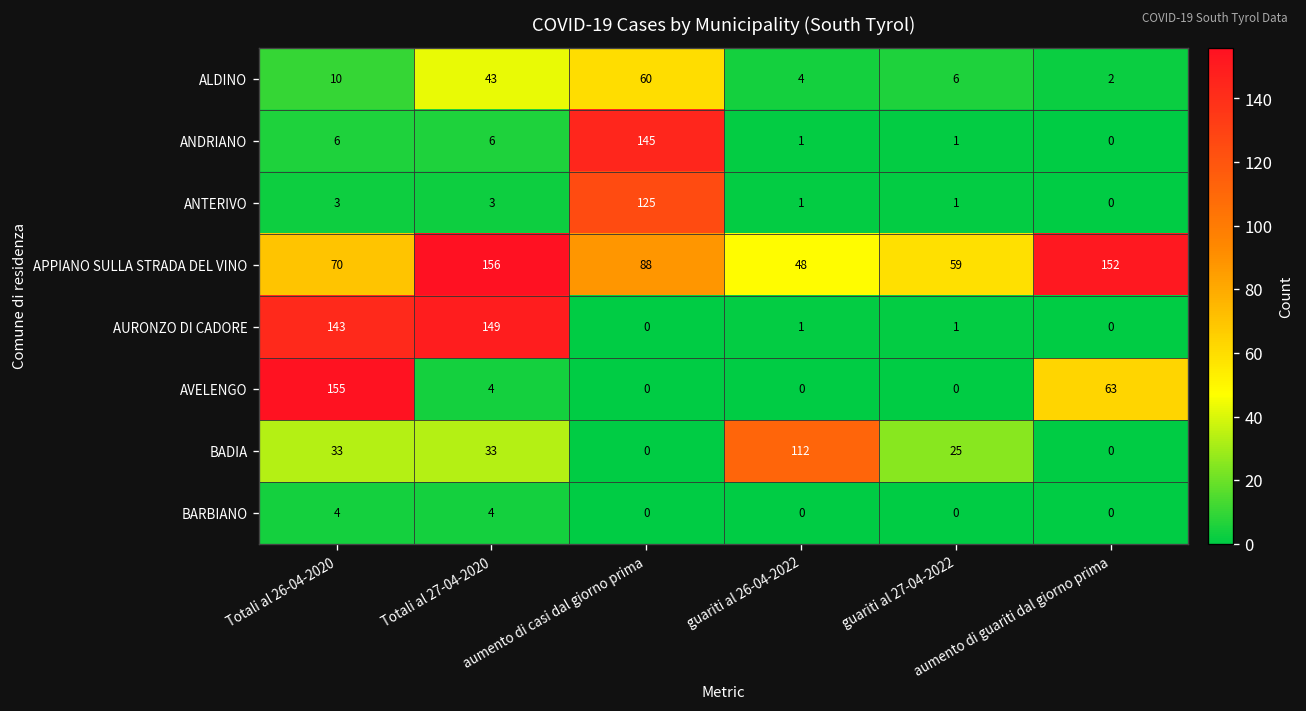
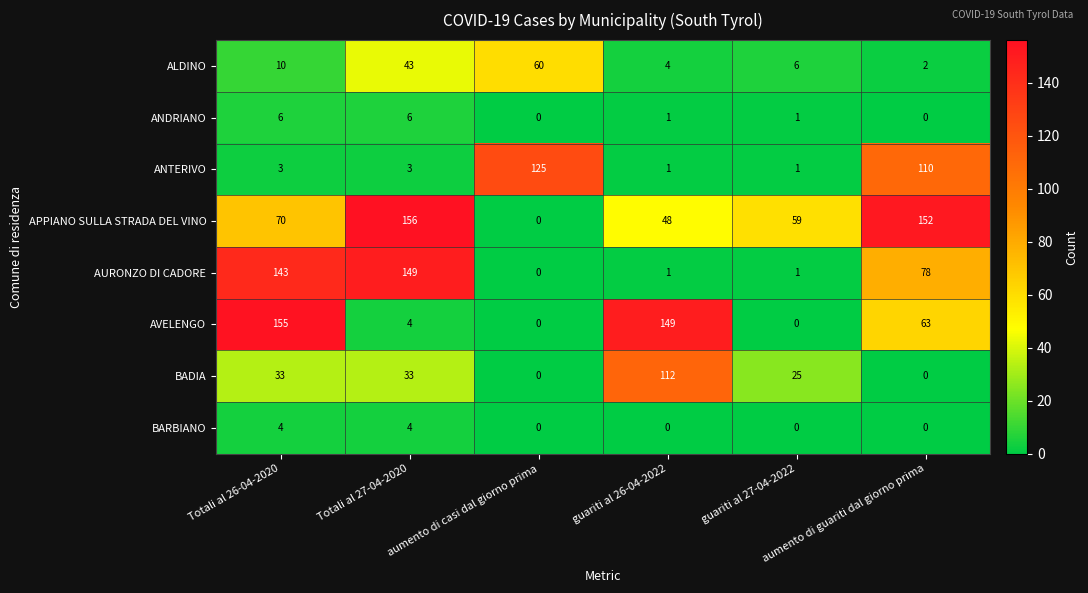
  {
    "ALDINO": {
      "Totali al 26-04-2020": 10,
      "Totali al 27-04-2020": 43,
      "aumento di casi dal giorno prima": 60,
      "guariti al 26-04-2022": 4,
      "guariti al 27-04-2022": 6,
      "aumento di guariti dal giorno prima": 2
    },
    "ANDRIANO": {
      "Totali al 26-04-2020": 6,
      "Totali al 27-04-2020": 6,
-     "aumento di casi dal giorno prima": 145,
+     "aumento di casi dal giorno prima": 0,
      "guariti al 26-04-2022": 1,
      "guariti al 27-04-2022": 1,
      "aumento di guariti dal giorno prima": 0
    },
    "ANTERIVO": {
      "Totali al 26-04-2020": 3,
      "Totali al 27-04-2020": 3,
      "aumento di casi dal giorno prima": 125,
      "guariti al 26-04-2022": 1,
      "guariti al 27-04-2022": 1,
-     "aumento di guariti dal giorno prima": 0
+     "aumento di guariti dal giorno prima": 110
    },
    "APPIANO SULLA STRADA DEL VINO": {
      "Totali al 26-04-2020": 70,
      "Totali al 27-04-2020": 156,
-     "aumento di casi dal giorno prima": 88,
+     "aumento di casi dal giorno prima": 0,
      "guariti al 26-04-2022": 48,
      "guariti al 27-04-2022": 59,
      "aumento di guariti dal giorno prima": 152
    },
    "AURONZO DI CADORE": {
      "Totali al 26-04-2020": 143,
      "Totali al 27-04-2020": 149,
      "aumento di casi dal giorno prima": 0,
      "guariti al 26-04-2022": 1,
      "guariti al 27-04-2022": 1,
-     "aumento di guariti dal giorno prima": 0
+     "aumento di guariti dal giorno prima": 78
    },
    "AVELENGO": {
      "Totali al 26-04-2020": 155,
      "Totali al 27-04-2020": 4,
      "aumento di casi dal giorno prima": 0,
-     "guariti al 26-04-2022": 0,
+     "guariti al 26-04-2022": 149,
      "guariti al 27-04-2022": 0,
      "aumento di guariti dal giorno prima": 63
    },
    "BADIA": {
      "Totali al 26-04-2020": 33,
      "Totali al 27-04-2020": 33,
      "aumento di casi dal giorno prima": 0,
      "guariti al 26-04-2022": 112,
      "guariti al 27-04-2022": 25,
      "aumento di guariti dal giorno prima": 0
    },
    "BARBIANO": {
      "Totali al 26-04-2020": 4,
      "Totali al 27-04-2020": 4,
      "aumento di casi dal giorno prima": 0,
      "guariti al 26-04-2022": 0,
      "guariti al 27-04-2022": 0,
      "aumento di guariti dal giorno prima": 0
    }
  }
